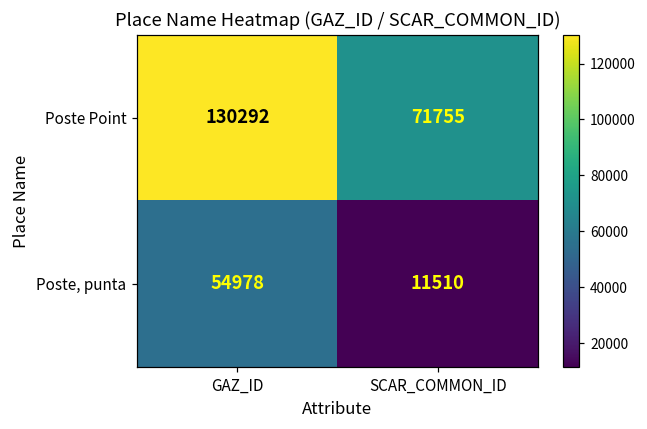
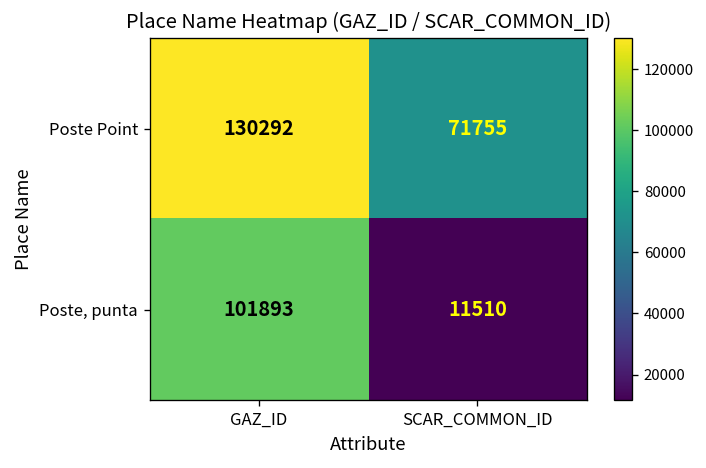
  {
    "Poste Point": {
      "GAZ_ID": 130292,
      "SCAR_COMMON_ID": 71755
    },
    "Poste, punta": {
-     "GAZ_ID": 54978,
+     "GAZ_ID": 101893,
      "SCAR_COMMON_ID": 11510
    }
  }
